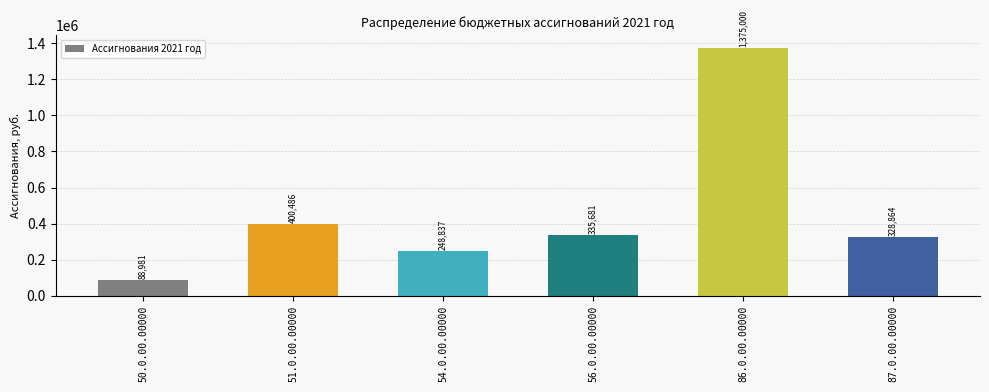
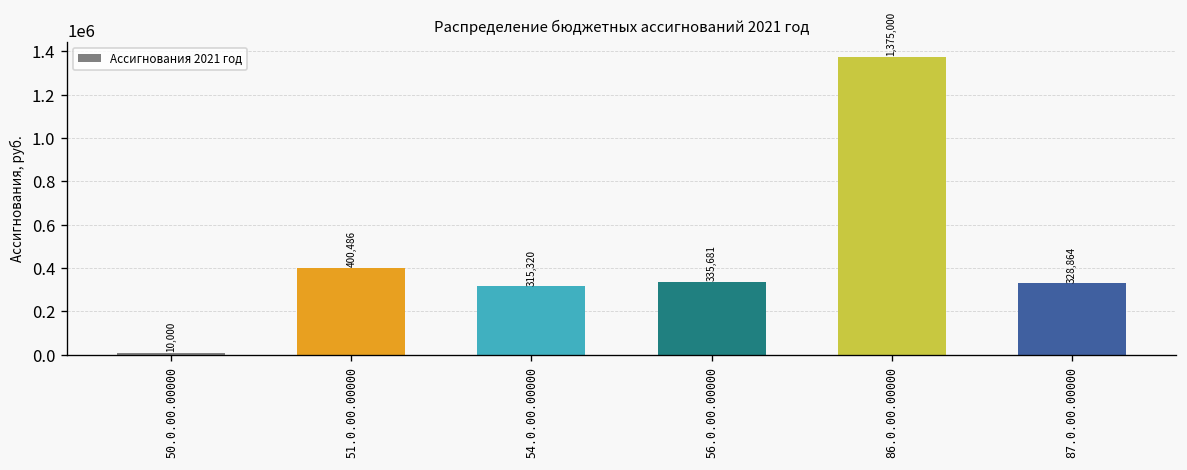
  {
-   "50.0.00.00000": "88,981",
+   "50.0.00.00000": "10,000",
    "51.0.00.00000": "400,486",
-   "54.0.00.00000": "248,837",
+   "54.0.00.00000": "315,320",
    "56.0.00.00000": "335,681",
    "86.0.00.00000": "1,375,000",
    "87.0.00.00000": "328,864"
  }
